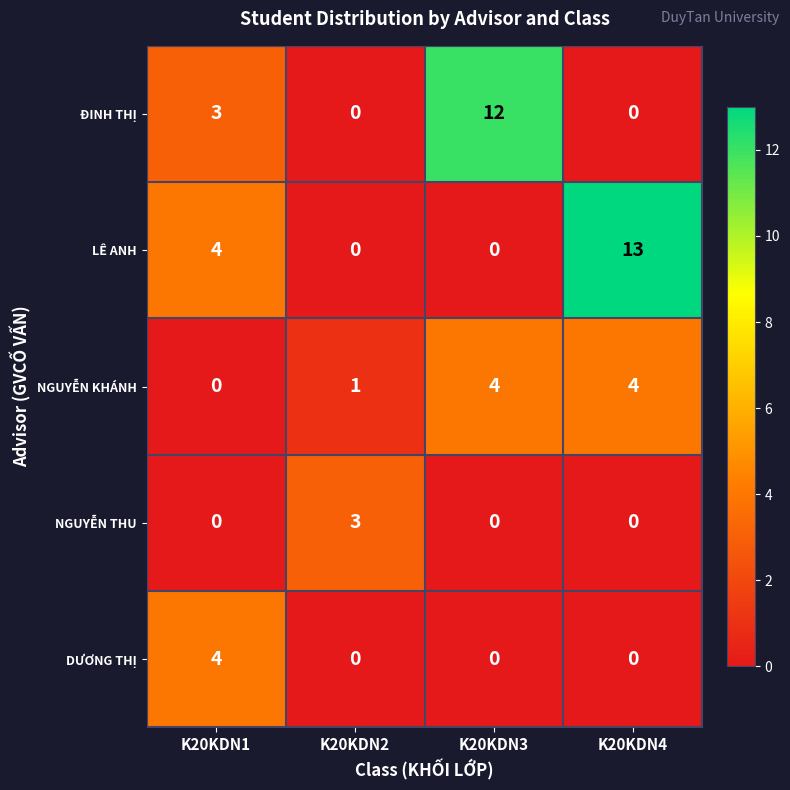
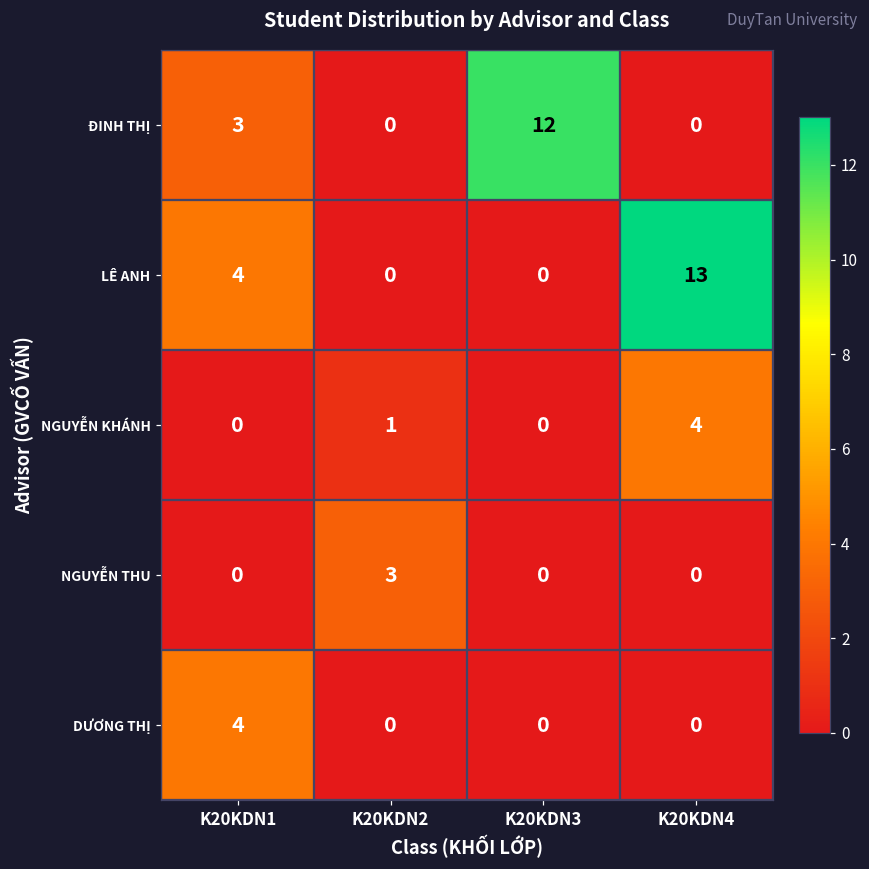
  {
    "ĐINH THỊ": {
      "K20KDN1": 3,
      "K20KDN2": 0,
      "K20KDN3": 12,
      "K20KDN4": 0
    },
    "LÊ ANH": {
      "K20KDN1": 4,
      "K20KDN2": 0,
      "K20KDN3": 0,
      "K20KDN4": 13
    },
    "NGUYỄN KHÁNH": {
      "K20KDN1": 0,
      "K20KDN2": 1,
-     "K20KDN3": 4,
+     "K20KDN3": 0,
      "K20KDN4": 4
    },
    "NGUYỄN THU": {
      "K20KDN1": 0,
      "K20KDN2": 3,
      "K20KDN3": 0,
      "K20KDN4": 0
    },
    "DƯƠNG THỊ": {
      "K20KDN1": 4,
      "K20KDN2": 0,
      "K20KDN3": 0,
      "K20KDN4": 0
    }
  }
